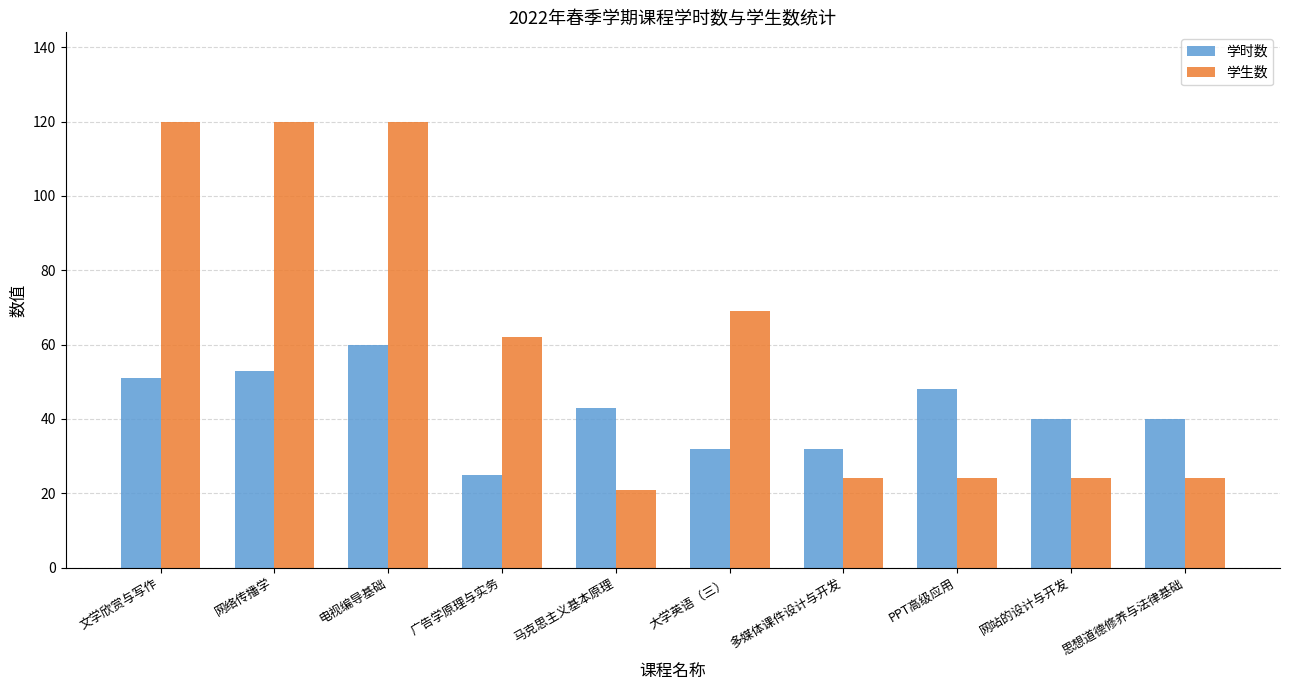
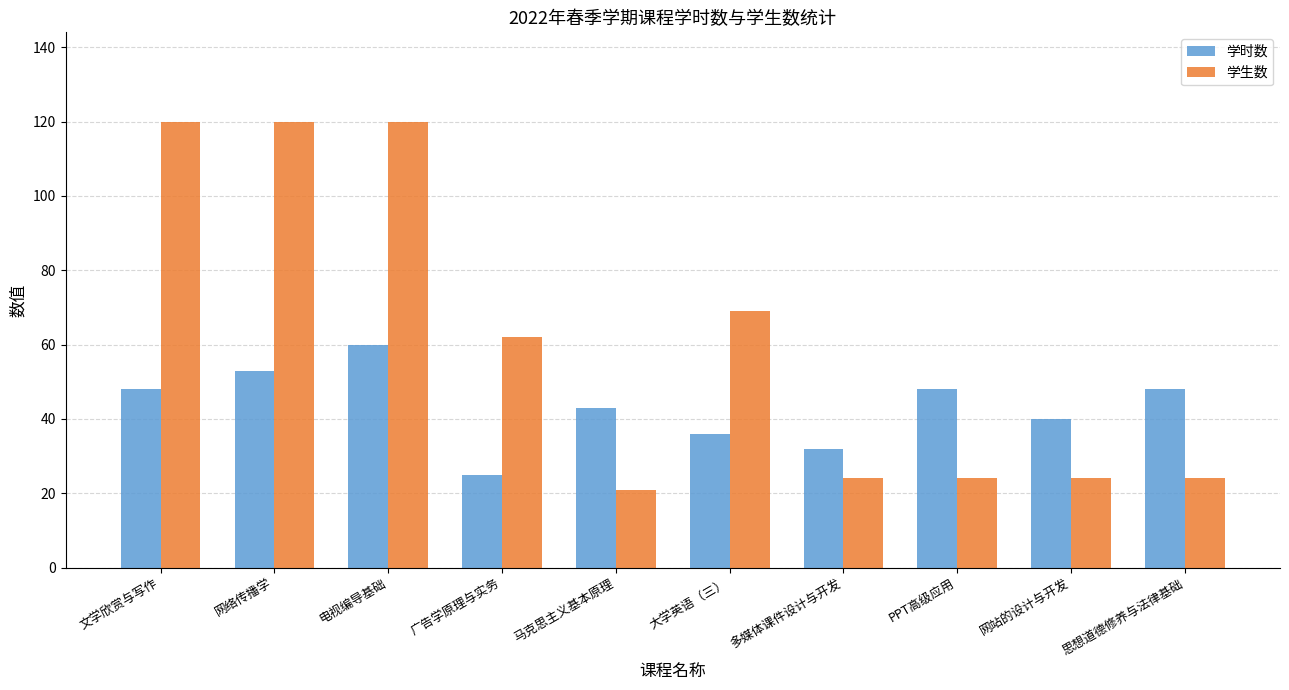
  {
    "学时数": {
-     "文学欣赏与写作": 51,
+     "文学欣赏与写作": 48,
      "网络传播学": 53,
      "电视编导基础": 60,
      "广告学原理与实务": 25,
      "马克思主义基本原理": 43,
-     "大学英语（三）": 32,
+     "大学英语（三）": 36,
      "多媒体课件设计与开发": 32,
      "PPT高级应用": 48,
      "网站的设计与开发": 40,
-     "思想道德修养与法律基础": 40
+     "思想道德修养与法律基础": 48
    },
    "学生数": {
      "文学欣赏与写作": 120,
      "网络传播学": 120,
      "电视编导基础": 120,
      "广告学原理与实务": 62,
      "马克思主义基本原理": 21,
      "大学英语（三）": 69,
      "多媒体课件设计与开发": 24,
      "PPT高级应用": 24,
      "网站的设计与开发": 24,
      "思想道德修养与法律基础": 24
    }
  }
